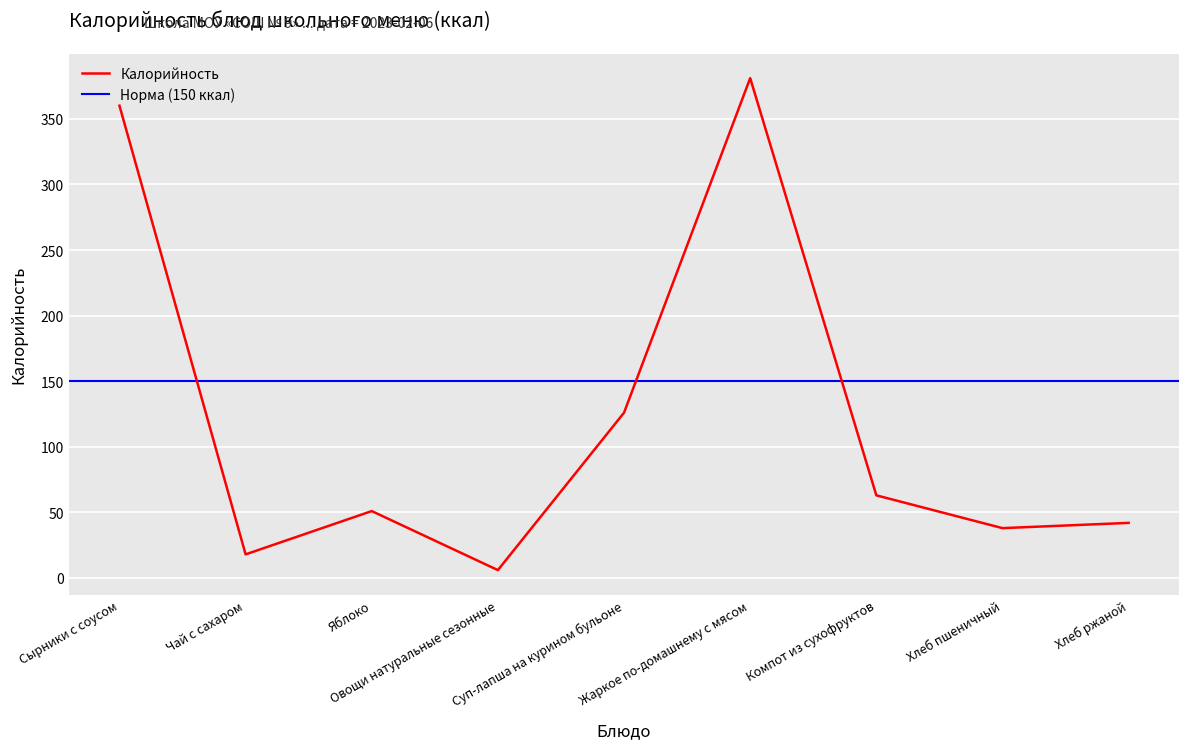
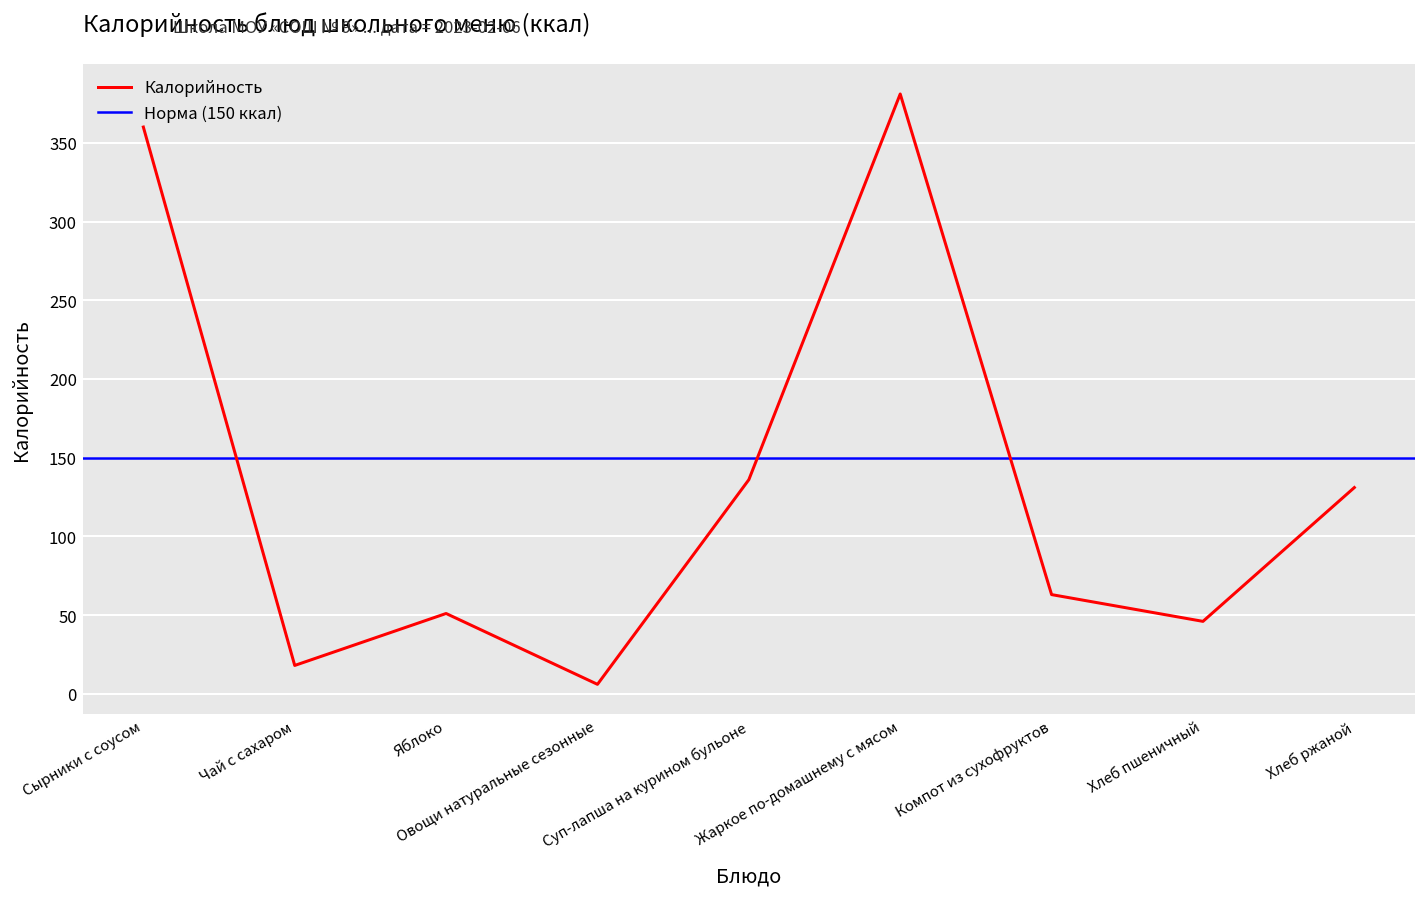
  {
    "Сырники с соусом": 360,
    "Чай с сахаром": 18,
    "Яблоко": 51,
    "Овощи натуральные сезонные": 6,
-   "Суп-лапша на курином бульоне": 126,
+   "Суп-лапша на курином бульоне": 136,
    "Жаркое по-домашнему с мясом": 381,
    "Компот из сухофруктов": 63,
-   "Хлеб пшеничный": 38,
-   "Хлеб ржаной": 42
+   "Хлеб пшеничный": 46,
+   "Хлеб ржаной": 131
  }
